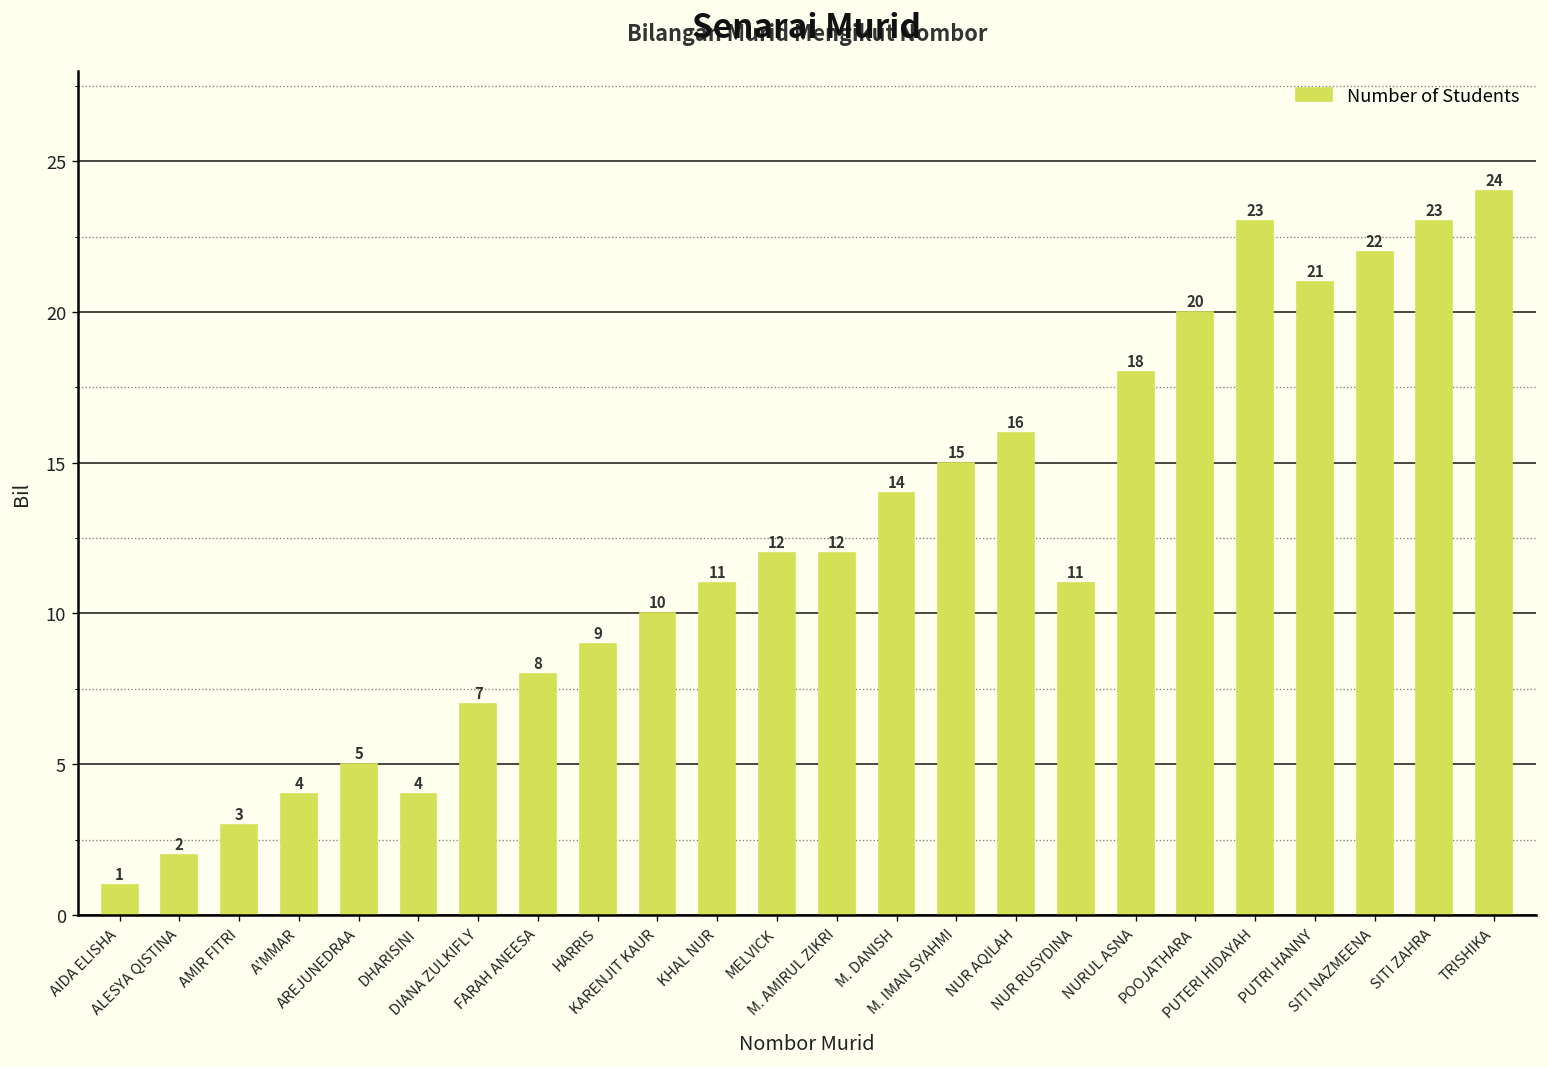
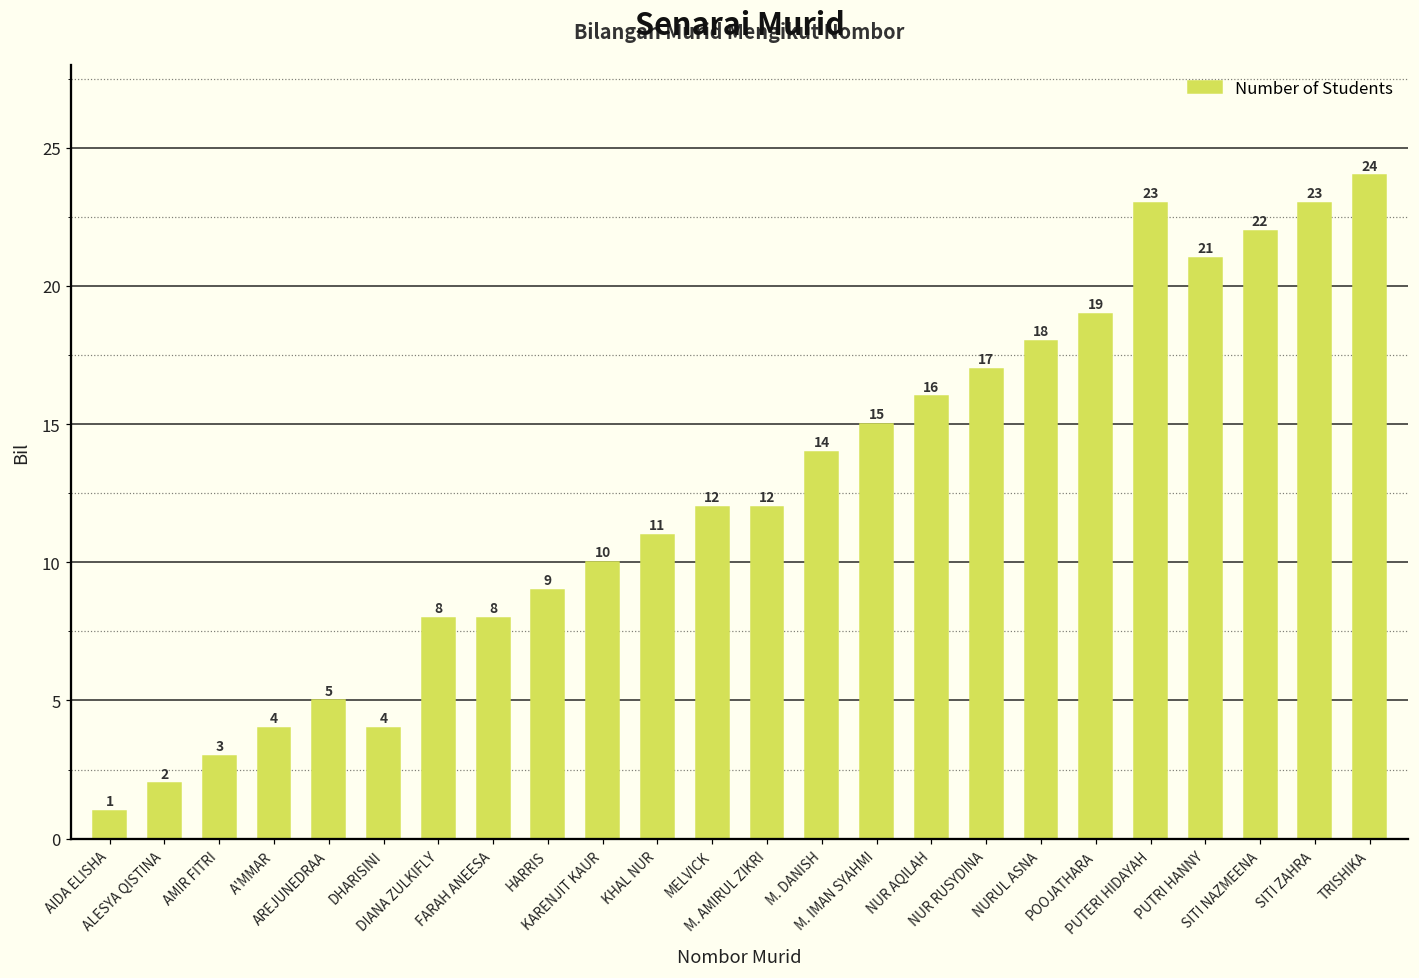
  {
    "AIDA ELISHA": 1,
    "ALESYA QISTINA": 2,
    "AMIR FITRI": 3,
    "A'MMAR": 4,
    "AREJUNEDRAA": 5,
    "DHARISINI": 4,
-   "DIANA ZULKIFLY": 7,
+   "DIANA ZULKIFLY": 8,
    "FARAH ANEESA": 8,
    "HARRIS": 9,
    "KARENJIT KAUR": 10,
    "KHAL NUR": 11,
    "MELVICK": 12,
    "M. AMIRUL ZIKRI": 12,
    "M. DANISH": 14,
    "M. IMAN SYAHMI": 15,
    "NUR AQILAH": 16,
-   "NUR RUSYDINA": 11,
+   "NUR RUSYDINA": 17,
    "NURUL ASNA": 18,
-   "POOJATHARA": 20,
+   "POOJATHARA": 19,
    "PUTERI HIDAYAH": 23,
    "PUTRI HANNY": 21,
    "SITI NAZMEENA": 22,
    "SITI ZAHRA": 23,
    "TRISHIKA": 24
  }
